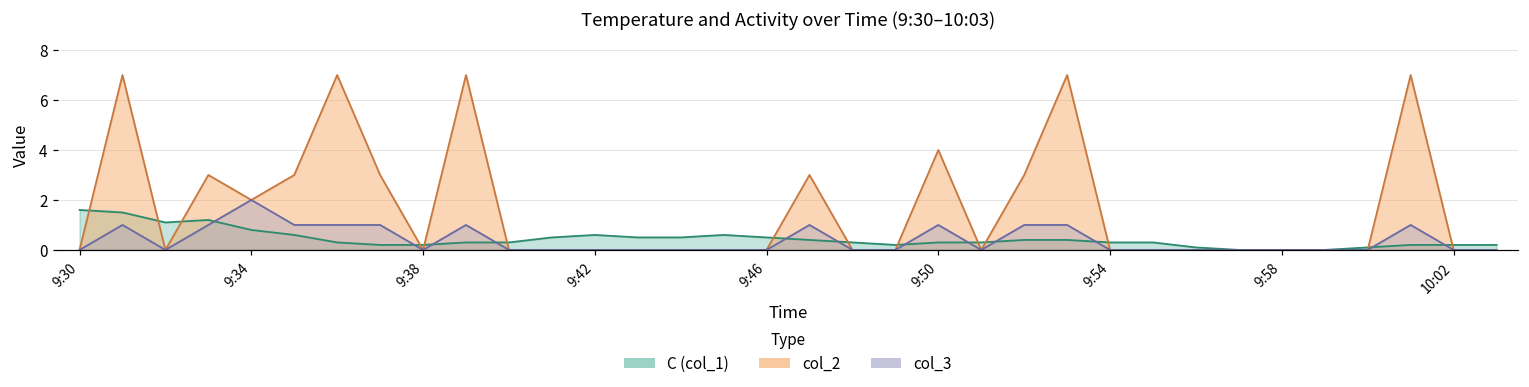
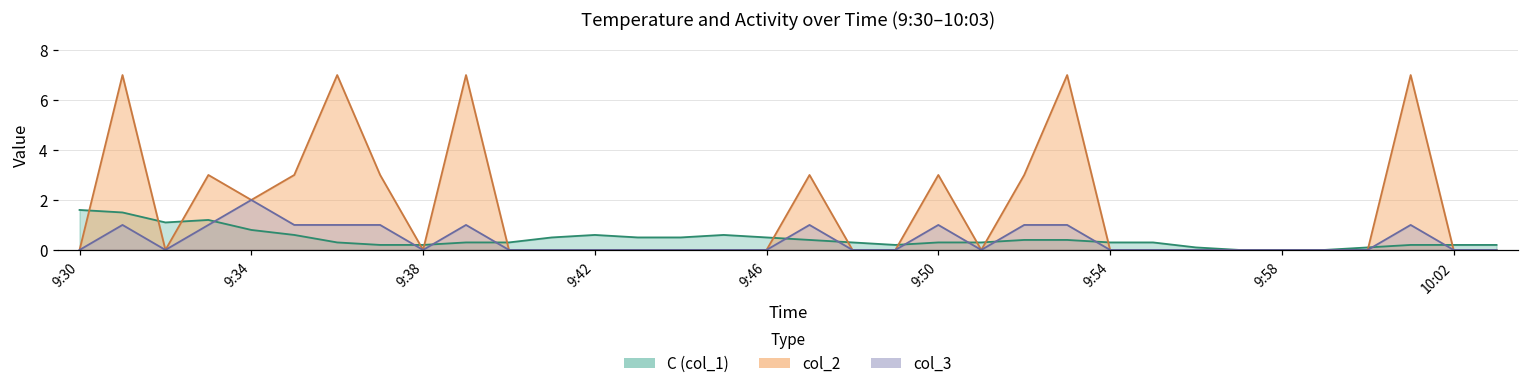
  {
    "col_2": {
-     "9:50": 4
+     "9:50": 3
    }
  }
